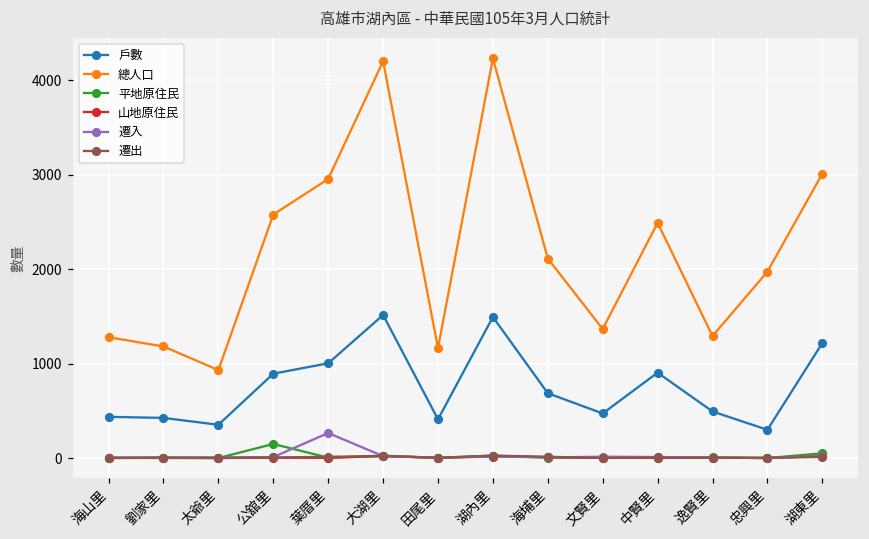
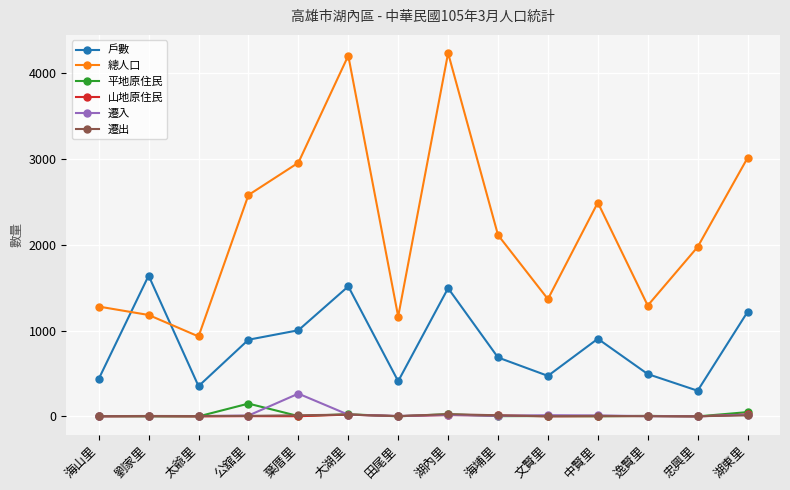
  {
    "戶數": {
      "海山里": 400,
-     "劉家里": 400,
+     "劉家里": 1600,
      "太爺里": 400,
      "公舘里": 900,
      "葉厝里": 1000,
      "大湖里": 1500,
      "田尾里": 400,
      "湖內里": 1500,
      "海埔里": 700,
      "文賢里": 500,
      "中賢里": 900,
      "逸賢里": 500,
      "忠興里": 300,
      "湖東里": 1200
    },
    "總人口": {
      "海山里": 1300,
      "劉家里": 1200,
      "太爺里": 900,
      "公舘里": 2600,
      "葉厝里": 3000,
      "大湖里": 4200,
      "田尾里": 1200,
      "湖內里": 4200,
      "海埔里": 2100,
      "文賢里": 1400,
      "中賢里": 2500,
      "逸賢里": 1300,
      "忠興里": 2000,
      "湖東里": 3000
    },
    "平地原住民": {
      "公舘里": 100
    },
    "遷入": {
      "葉厝里": 300
    }
  }
